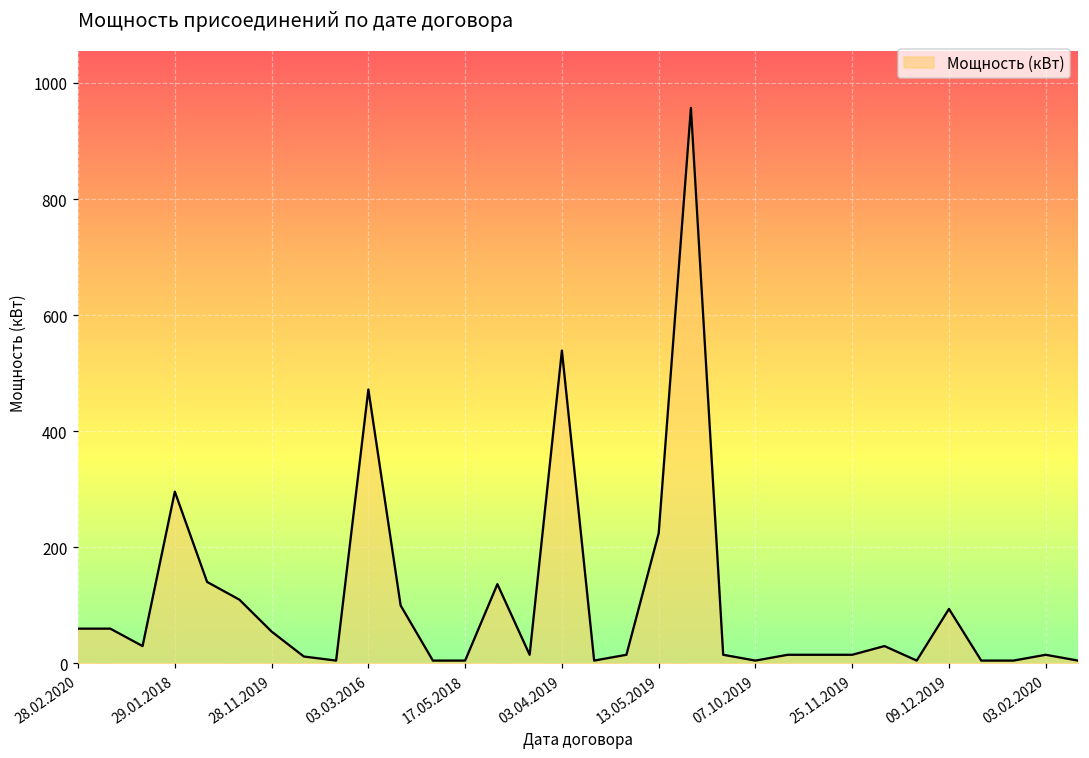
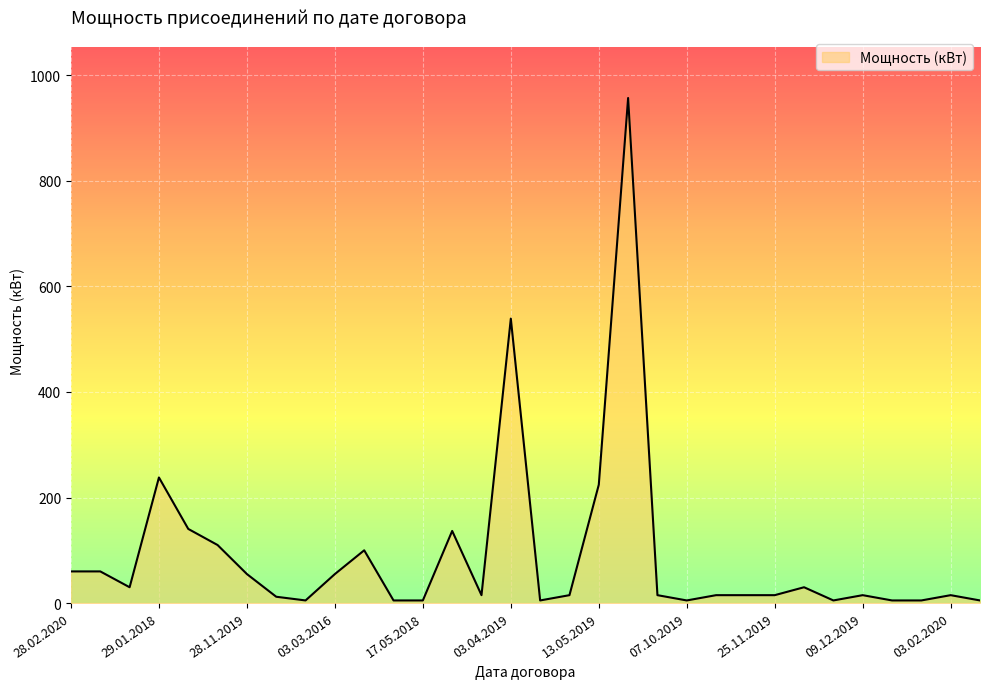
  {
-   "29.01.2018": 300,
+   "29.01.2018": 240,
    "28.11.2019": 60,
-   "03.03.2016": 470,
+   "03.03.2016": 60,
    "03.04.2019": 540,
    "13.05.2019": 220,
    "25.11.2019": 20,
-   "09.12.2019": 90,
+   "09.12.2019": 20,
    "03.02.2020": 20
  }
